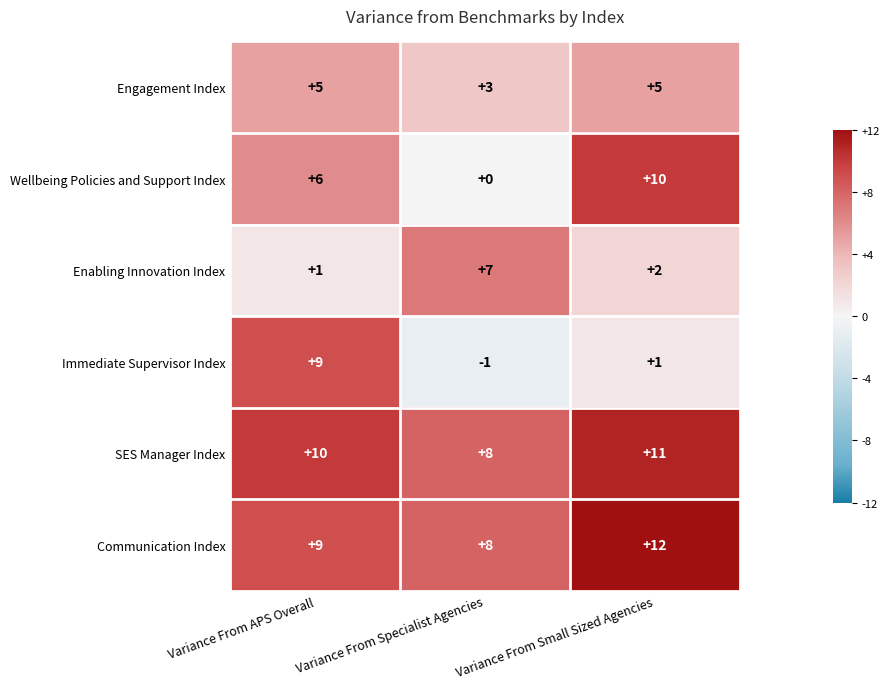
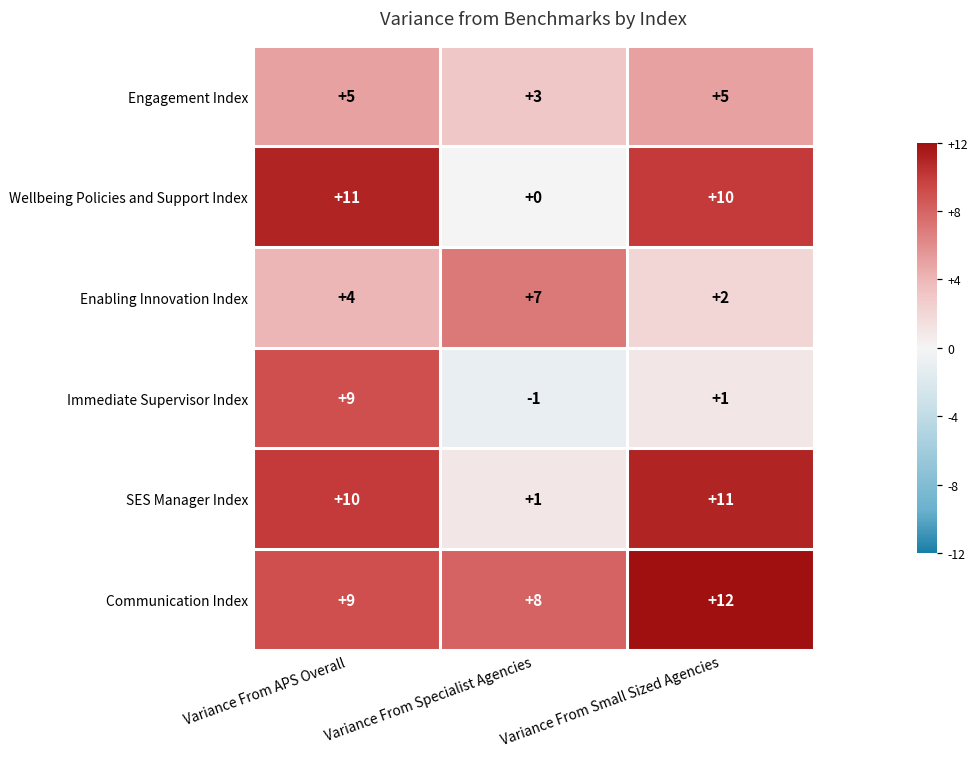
  {
    "Engagement Index": {
      "Variance From APS Overall": "+5",
      "Variance From Specialist Agencies": "+3",
      "Variance From Small Sized Agencies": "+5"
    },
    "Wellbeing Policies and Support Index": {
-     "Variance From APS Overall": "+6",
+     "Variance From APS Overall": "+11",
      "Variance From Specialist Agencies": "+0",
      "Variance From Small Sized Agencies": "+10"
    },
    "Enabling Innovation Index": {
-     "Variance From APS Overall": "+1",
+     "Variance From APS Overall": "+4",
      "Variance From Specialist Agencies": "+7",
      "Variance From Small Sized Agencies": "+2"
    },
    "Immediate Supervisor Index": {
      "Variance From APS Overall": "+9",
      "Variance From Specialist Agencies": "-1",
      "Variance From Small Sized Agencies": "+1"
    },
    "SES Manager Index": {
      "Variance From APS Overall": "+10",
-     "Variance From Specialist Agencies": "+8",
+     "Variance From Specialist Agencies": "+1",
      "Variance From Small Sized Agencies": "+11"
    },
    "Communication Index": {
      "Variance From APS Overall": "+9",
      "Variance From Specialist Agencies": "+8",
      "Variance From Small Sized Agencies": "+12"
    }
  }
